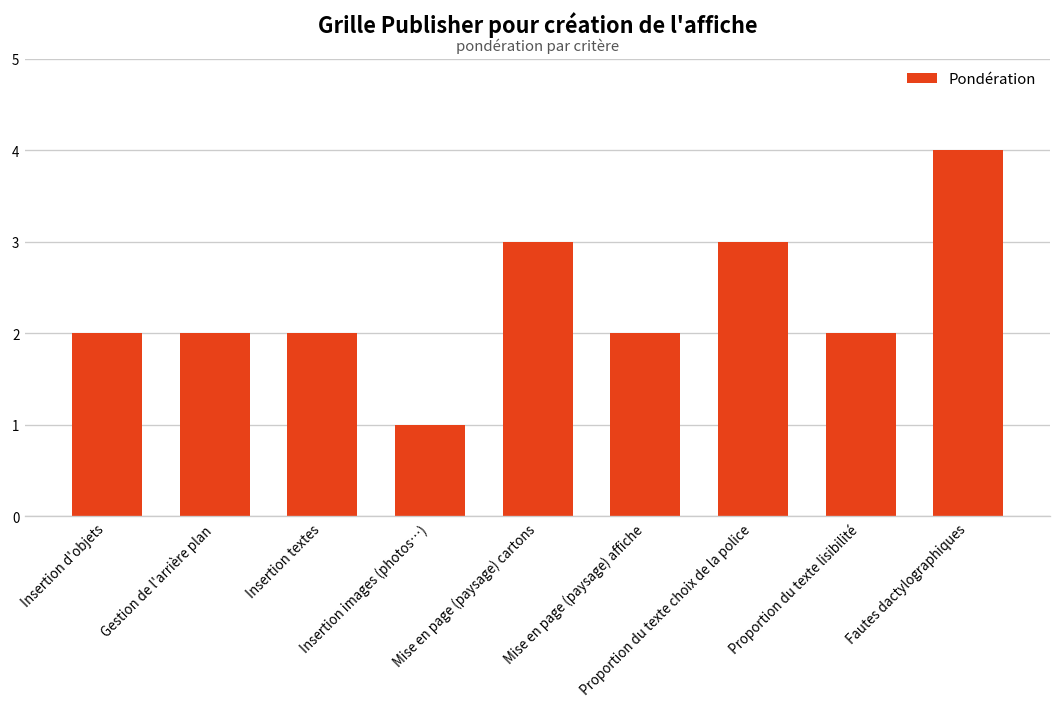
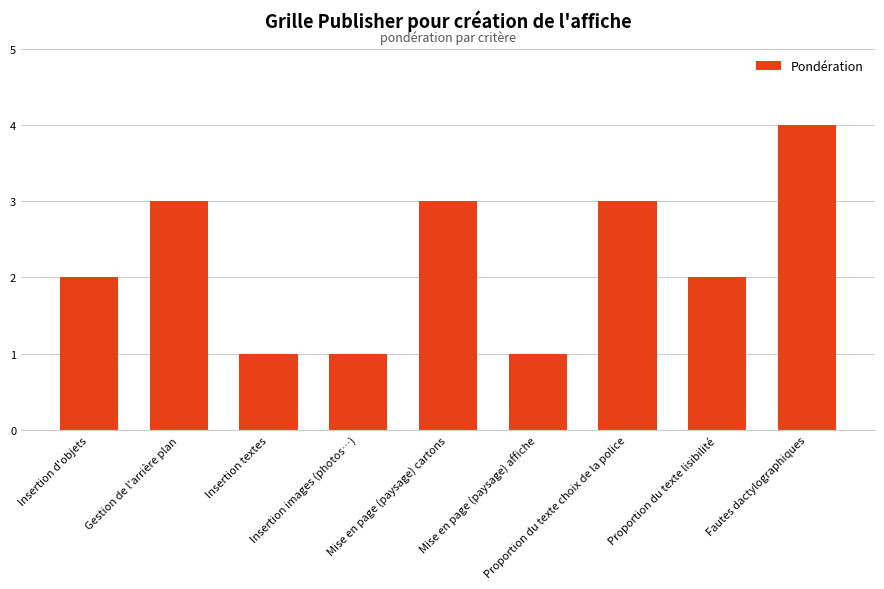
  {
    "Insertion d'objets": 2,
-   "Gestion de l'arrière plan": 2,
-   "Insertion textes": 2,
+   "Gestion de l'arrière plan": 3,
+   "Insertion textes": 1,
    "Insertion images (photos…)": 1,
    "Mise en page (paysage) cartons": 3,
-   "Mise en page (paysage) affiche": 2,
+   "Mise en page (paysage) affiche": 1,
    "Proportion du texte choix de la police": 3,
    "Proportion du texte lisibilité": 2,
    "Fautes dactylographiques": 4
  }
